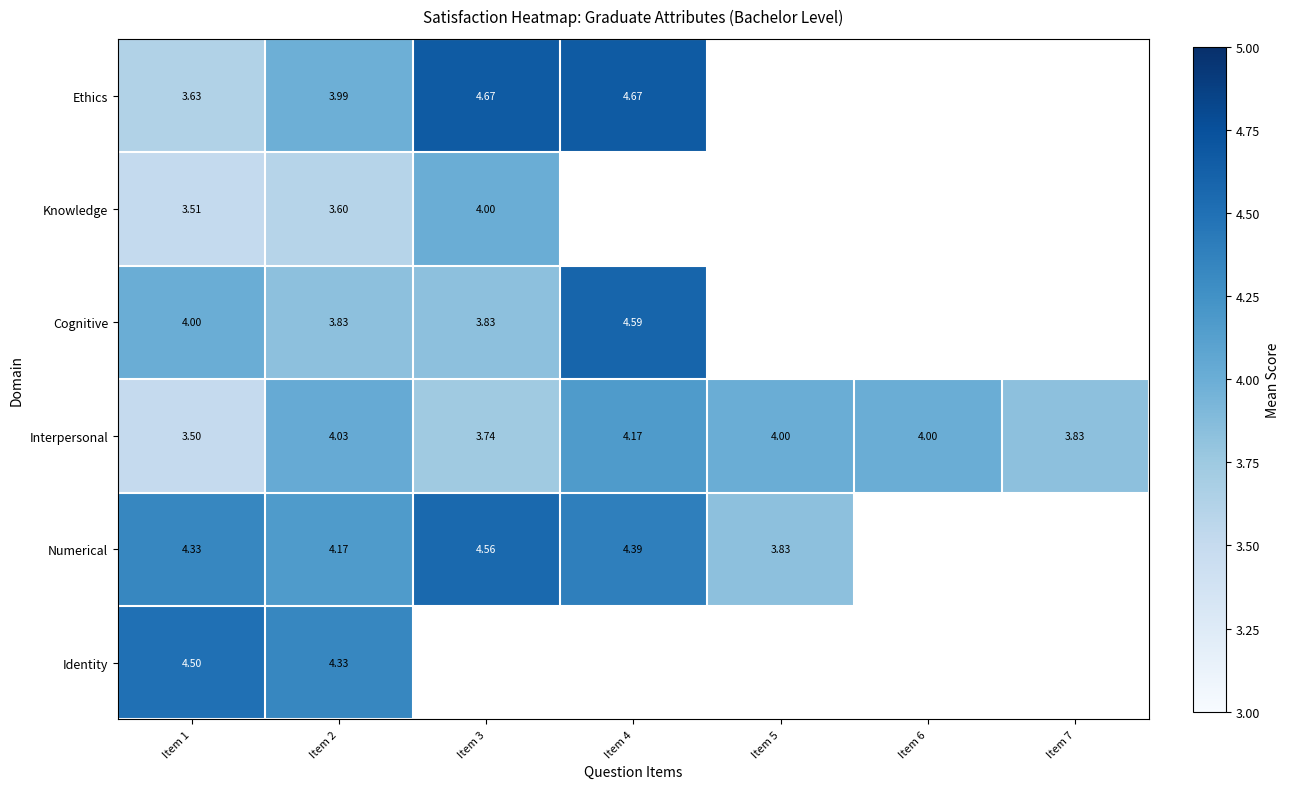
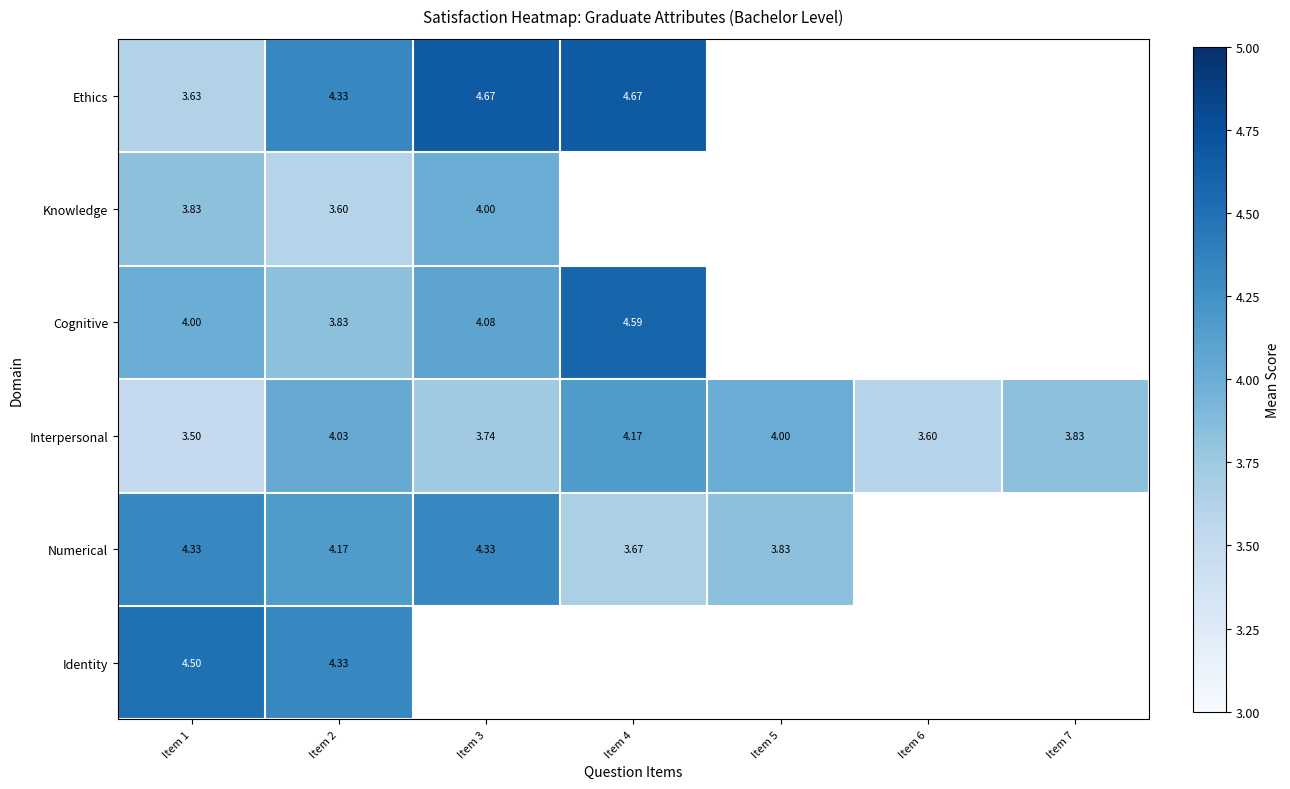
  {
    "Ethics": {
      "Item 1": 3.63,
-     "Item 2": 3.99,
+     "Item 2": 4.33,
      "Item 3": 4.67,
      "Item 4": 4.67
    },
    "Knowledge": {
-     "Item 1": 3.51,
+     "Item 1": 3.83,
      "Item 2": 3.60,
      "Item 3": 4.00
    },
    "Cognitive": {
      "Item 1": 4.00,
      "Item 2": 3.83,
-     "Item 3": 3.83,
+     "Item 3": 4.08,
      "Item 4": 4.59
    },
    "Interpersonal": {
      "Item 1": 3.50,
      "Item 2": 4.03,
      "Item 3": 3.74,
      "Item 4": 4.17,
      "Item 5": 4.00,
-     "Item 6": 4.00,
+     "Item 6": 3.60,
      "Item 7": 3.83
    },
    "Numerical": {
      "Item 1": 4.33,
      "Item 2": 4.17,
-     "Item 3": 4.56,
-     "Item 4": 4.39,
+     "Item 3": 4.33,
+     "Item 4": 3.67,
      "Item 5": 3.83
    },
    "Identity": {
      "Item 1": 4.50,
      "Item 2": 4.33
    }
  }
